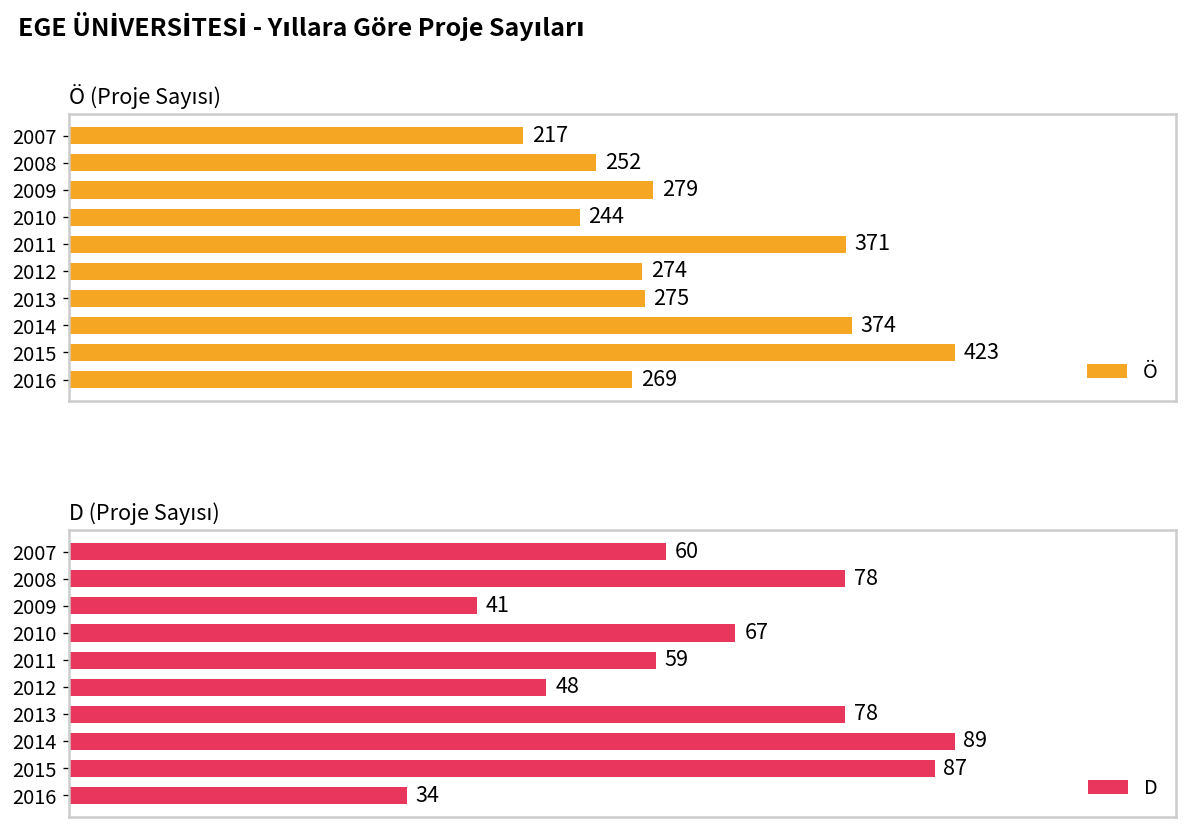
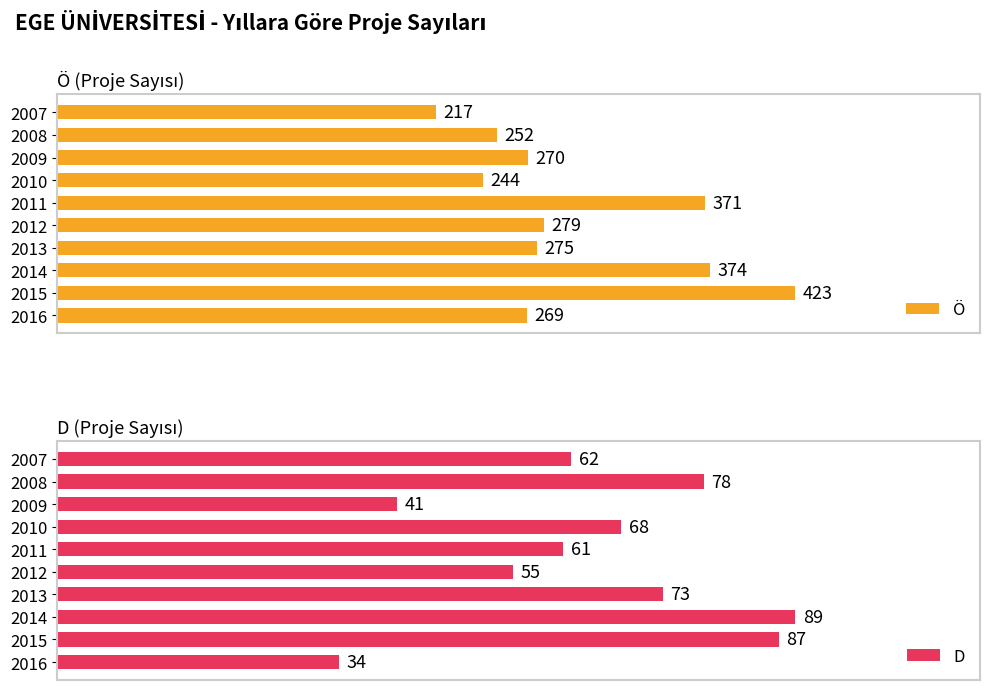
  {
    "Ö (Proje Sayısı)": {
      "2007": 217,
      "2008": 252,
-     "2009": 279,
+     "2009": 270,
      "2010": 244,
      "2011": 371,
-     "2012": 274,
+     "2012": 279,
      "2013": 275,
      "2014": 374,
      "2015": 423,
      "2016": 269
    },
    "D (Proje Sayısı)": {
-     "2007": 60,
+     "2007": 62,
      "2008": 78,
      "2009": 41,
-     "2010": 67,
-     "2011": 59,
-     "2012": 48,
-     "2013": 78,
+     "2010": 68,
+     "2011": 61,
+     "2012": 55,
+     "2013": 73,
      "2014": 89,
      "2015": 87,
      "2016": 34
    }
  }
